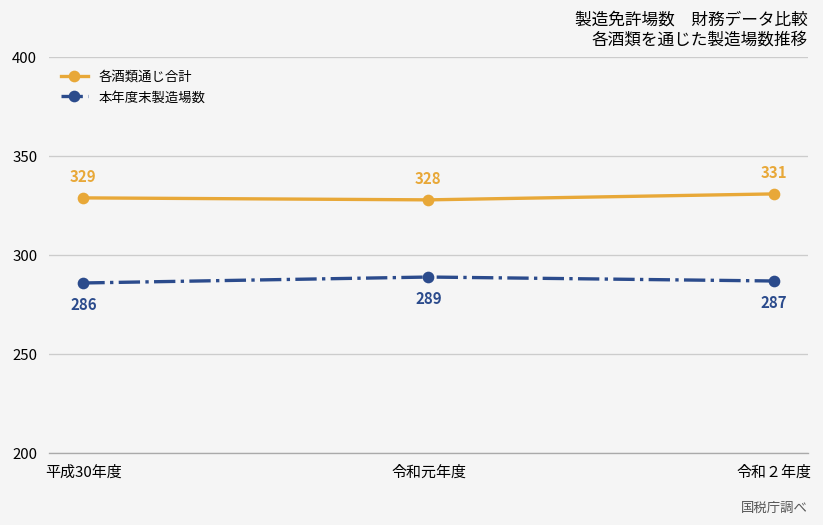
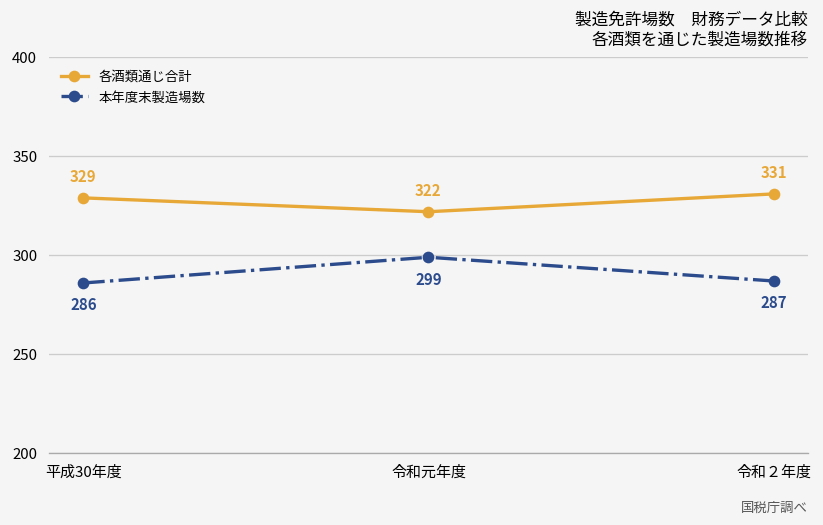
  {
    "各酒類通じ合計": {
      "平成30年度": 329,
-     "令和元年度": 328,
+     "令和元年度": 322,
      "令和２年度": 331
    },
    "本年度末製造場数": {
      "平成30年度": 286,
-     "令和元年度": 289,
+     "令和元年度": 299,
      "令和２年度": 287
    }
  }
